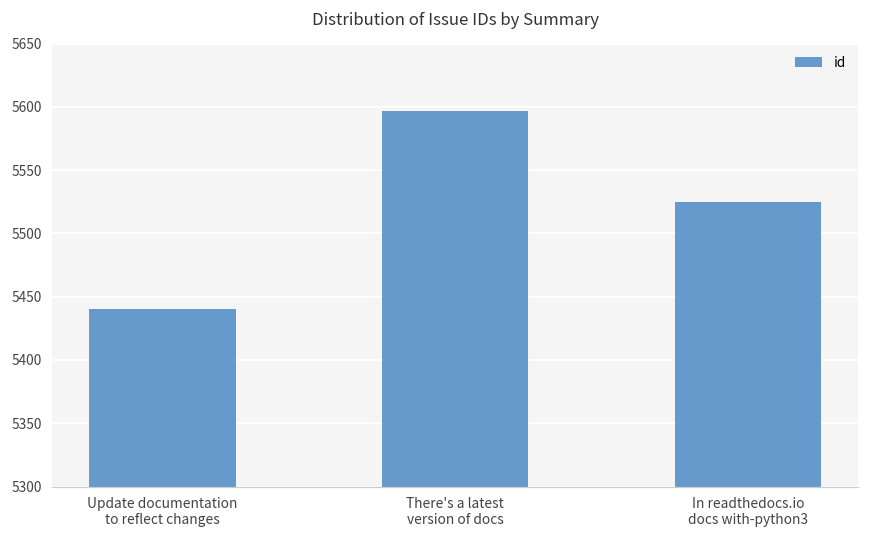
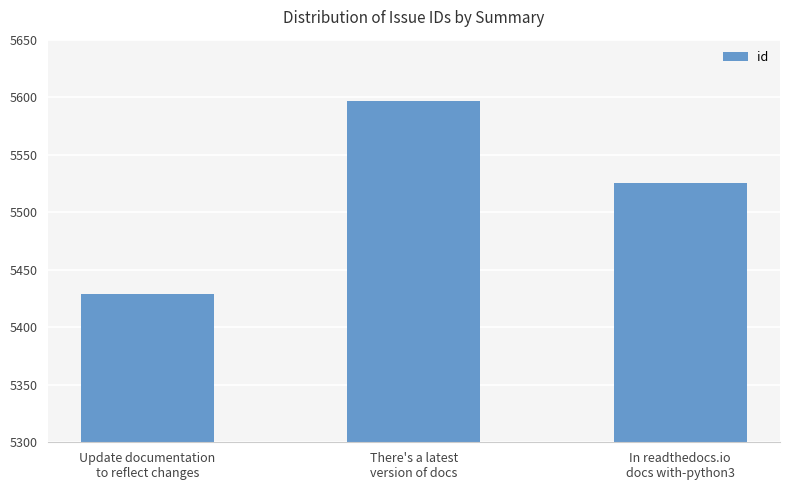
  {
-   "Update documentation to reflect changes": 5440,
+   "Update documentation to reflect changes": 5429,
    "There's a latest version of docs": 5597,
    "In readthedocs.io docs with-python3": 5525
  }
